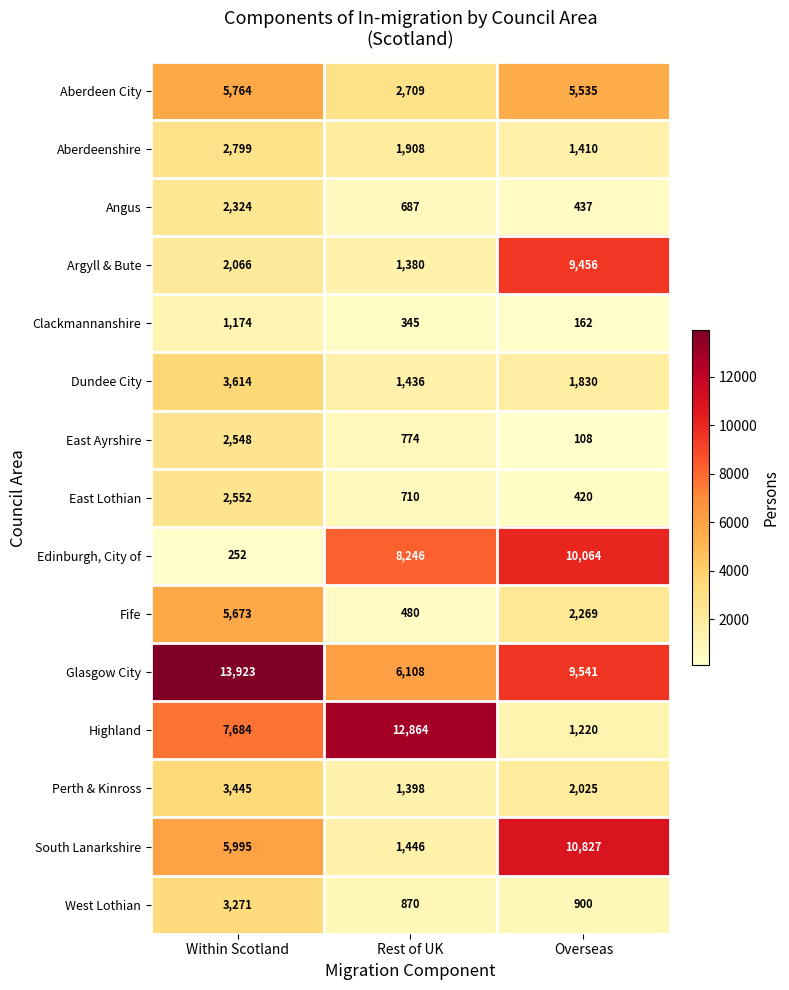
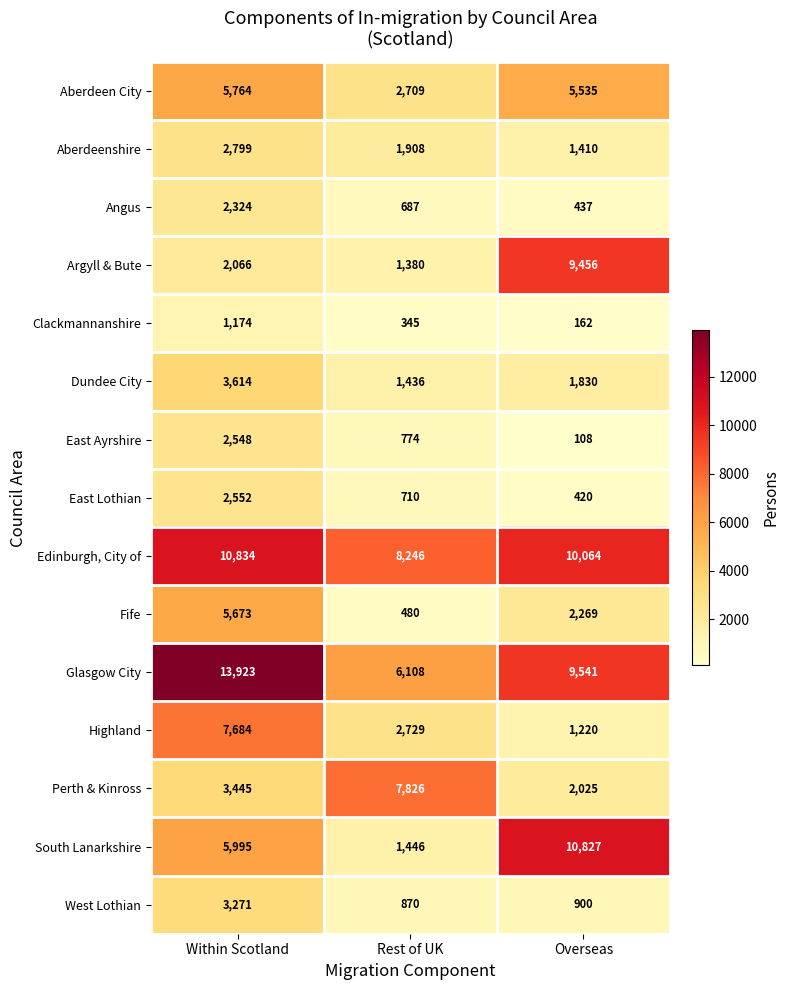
  {
    "Aberdeen City": {
      "Within Scotland": "5,764",
      "Rest of UK": "2,709",
      "Overseas": "5,535"
    },
    "Aberdeenshire": {
      "Within Scotland": "2,799",
      "Rest of UK": "1,908",
      "Overseas": "1,410"
    },
    "Angus": {
      "Within Scotland": "2,324",
      "Rest of UK": "687",
      "Overseas": "437"
    },
    "Argyll & Bute": {
      "Within Scotland": "2,066",
      "Rest of UK": "1,380",
      "Overseas": "9,456"
    },
    "Clackmannanshire": {
      "Within Scotland": "1,174",
      "Rest of UK": "345",
      "Overseas": "162"
    },
    "Dundee City": {
      "Within Scotland": "3,614",
      "Rest of UK": "1,436",
      "Overseas": "1,830"
    },
    "East Ayrshire": {
      "Within Scotland": "2,548",
      "Rest of UK": "774",
      "Overseas": "108"
    },
    "East Lothian": {
      "Within Scotland": "2,552",
      "Rest of UK": "710",
      "Overseas": "420"
    },
    "Edinburgh, City of": {
-     "Within Scotland": "252",
+     "Within Scotland": "10,834",
      "Rest of UK": "8,246",
      "Overseas": "10,064"
    },
    "Fife": {
      "Within Scotland": "5,673",
      "Rest of UK": "480",
      "Overseas": "2,269"
    },
    "Glasgow City": {
      "Within Scotland": "13,923",
      "Rest of UK": "6,108",
      "Overseas": "9,541"
    },
    "Highland": {
      "Within Scotland": "7,684",
-     "Rest of UK": "12,864",
+     "Rest of UK": "2,729",
      "Overseas": "1,220"
    },
    "Perth & Kinross": {
      "Within Scotland": "3,445",
-     "Rest of UK": "1,398",
+     "Rest of UK": "7,826",
      "Overseas": "2,025"
    },
    "South Lanarkshire": {
      "Within Scotland": "5,995",
      "Rest of UK": "1,446",
      "Overseas": "10,827"
    },
    "West Lothian": {
      "Within Scotland": "3,271",
      "Rest of UK": "870",
      "Overseas": "900"
    }
  }
